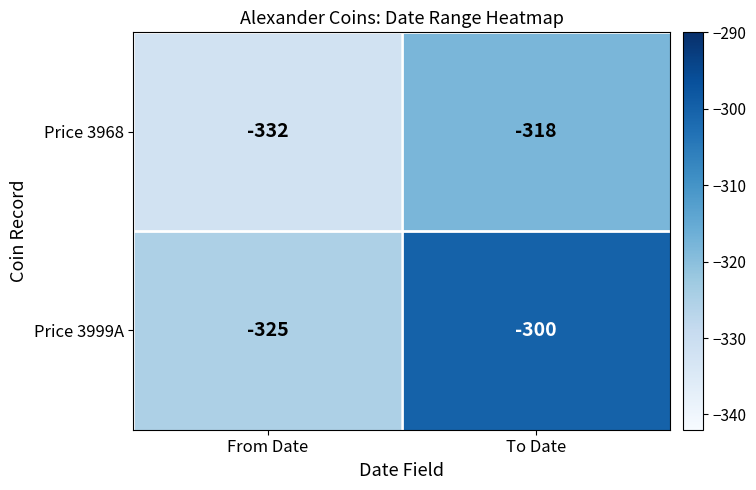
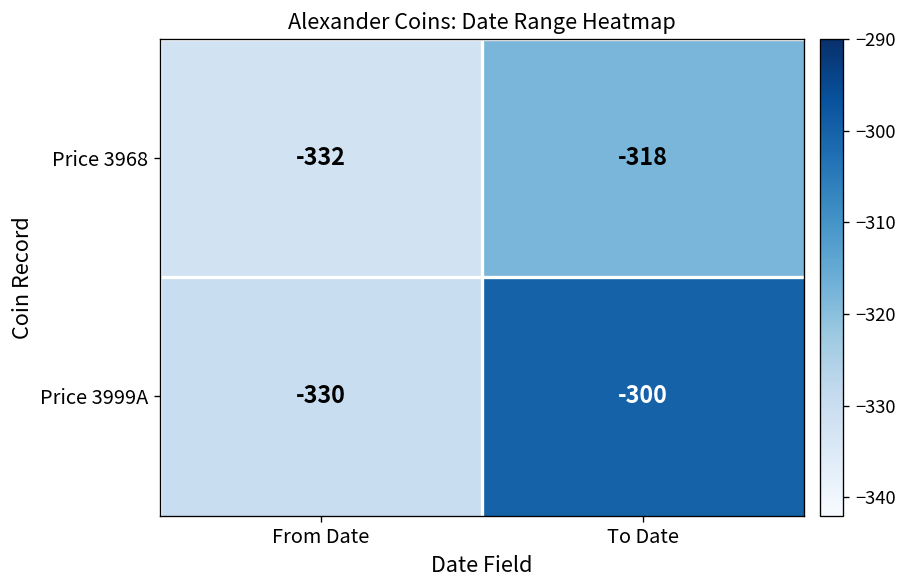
  {
    "Price 3968": {
      "From Date": -332,
      "To Date": -318
    },
    "Price 3999A": {
-     "From Date": -325,
+     "From Date": -330,
      "To Date": -300
    }
  }
